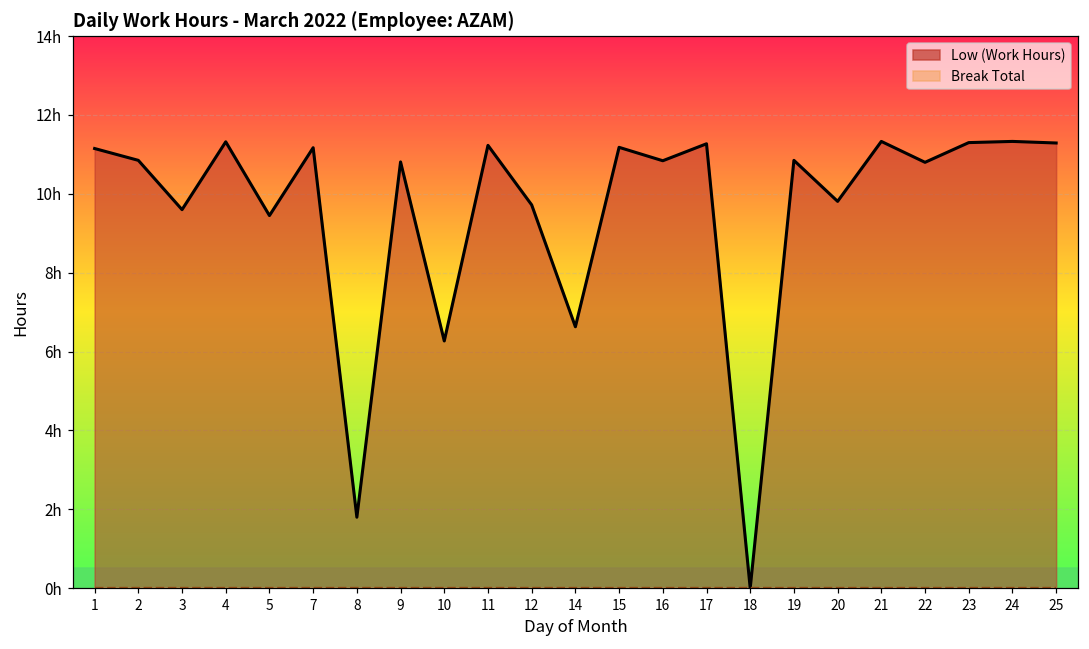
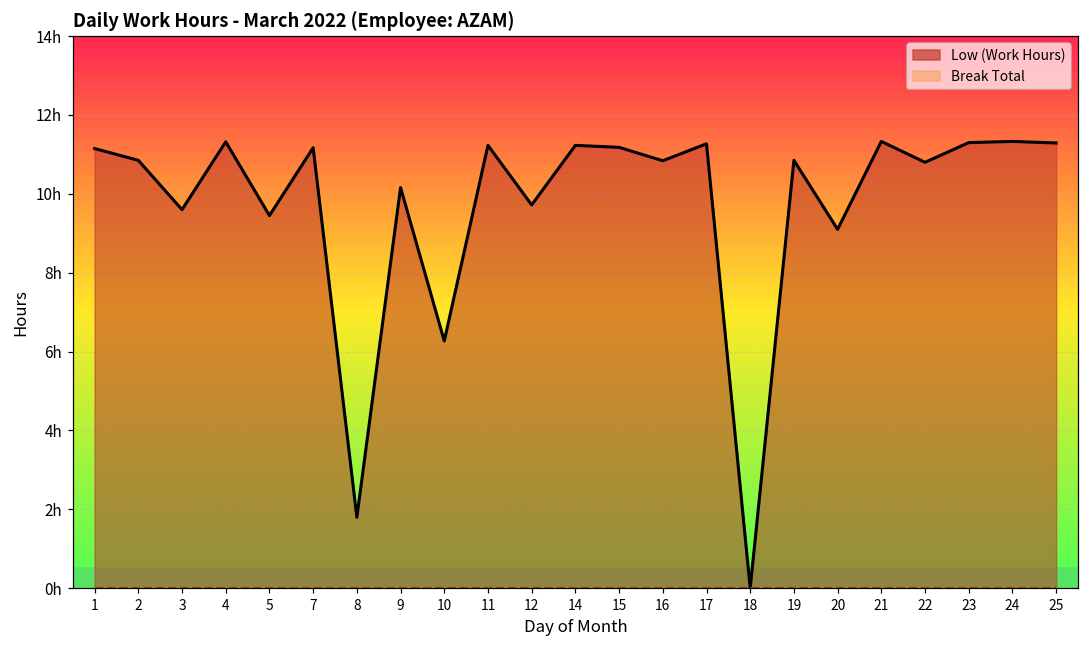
  {
    "Low (Work Hours)": {
      "1": "11.2h",
      "2": "10.9h",
      "3": "9.6h",
      "4": "11.3h",
      "5": "9.5h",
      "7": "11.2h",
      "8": "1.8h",
-     "9": "10.8h",
+     "9": "10.2h",
      "10": "6.3h",
      "11": "11.2h",
      "12": "9.7h",
-     "14": "6.6h",
+     "14": "11.2h",
      "15": "11.2h",
      "16": "10.8h",
      "17": "11.3h",
      "19": "10.9h",
-     "20": "9.8h",
+     "20": "9.1h",
      "21": "11.3h",
      "22": "10.8h",
      "23": "11.3h",
      "24": "11.3h",
      "25": "11.3h"
    }
  }
